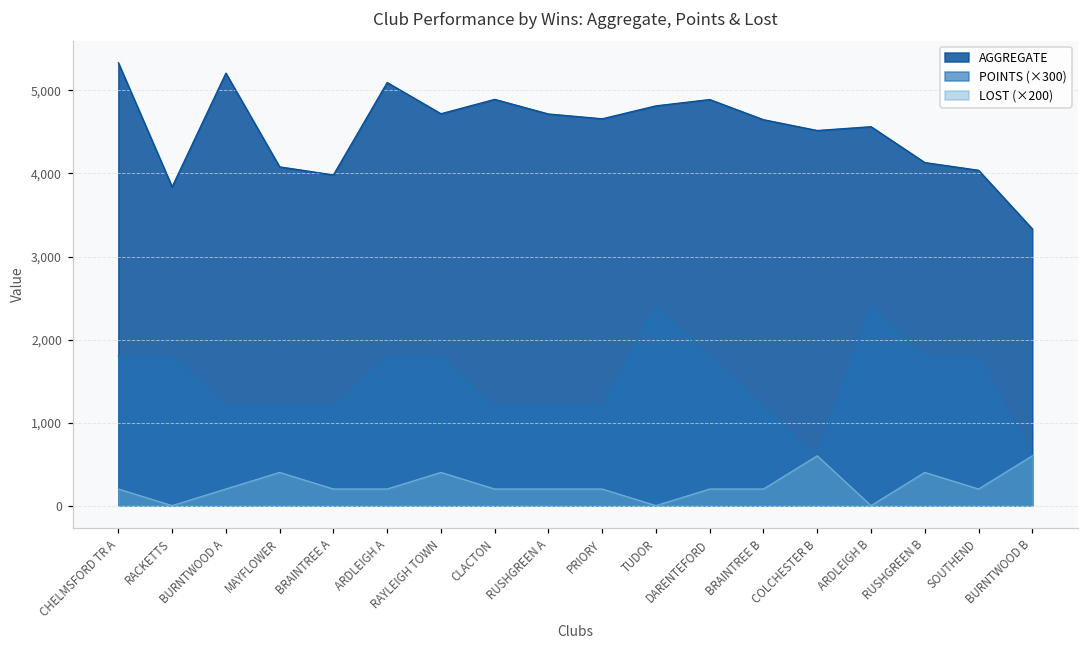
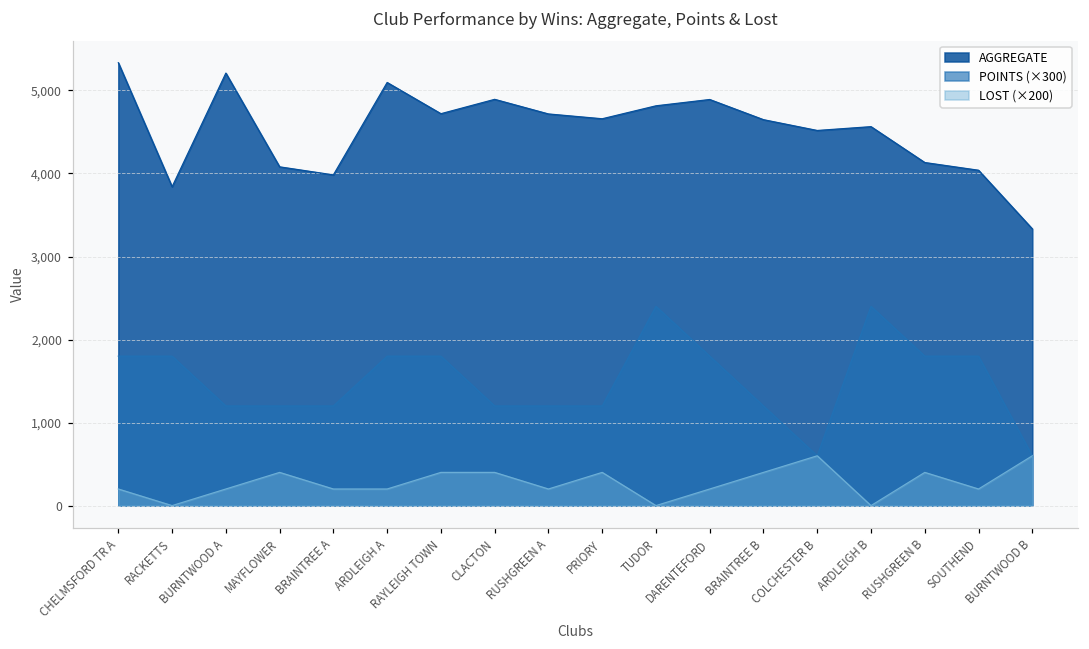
  {
    "LOST (×200)": {
      "CHELMSFORD TR A": 200,
      "RACKETTS": 0,
      "BURNTWOOD A": 200,
      "MAYFLOWER": 400,
      "BRAINTREE A": 200,
      "ARDLEIGH A": 200,
      "RAYLEIGH TOWN": 400,
-     "CLACTON": 200,
+     "CLACTON": 400,
      "RUSHGREEN A": 200,
-     "PRIORY": 200,
+     "PRIORY": 400,
      "TUDOR": 0,
      "DARENTEFORD": 200,
-     "BRAINTREE B": 200,
+     "BRAINTREE B": 400,
      "ARDLEIGH B": 0,
      "RUSHGREEN B": 400,
      "SOUTHEND": 200
    }
  }
